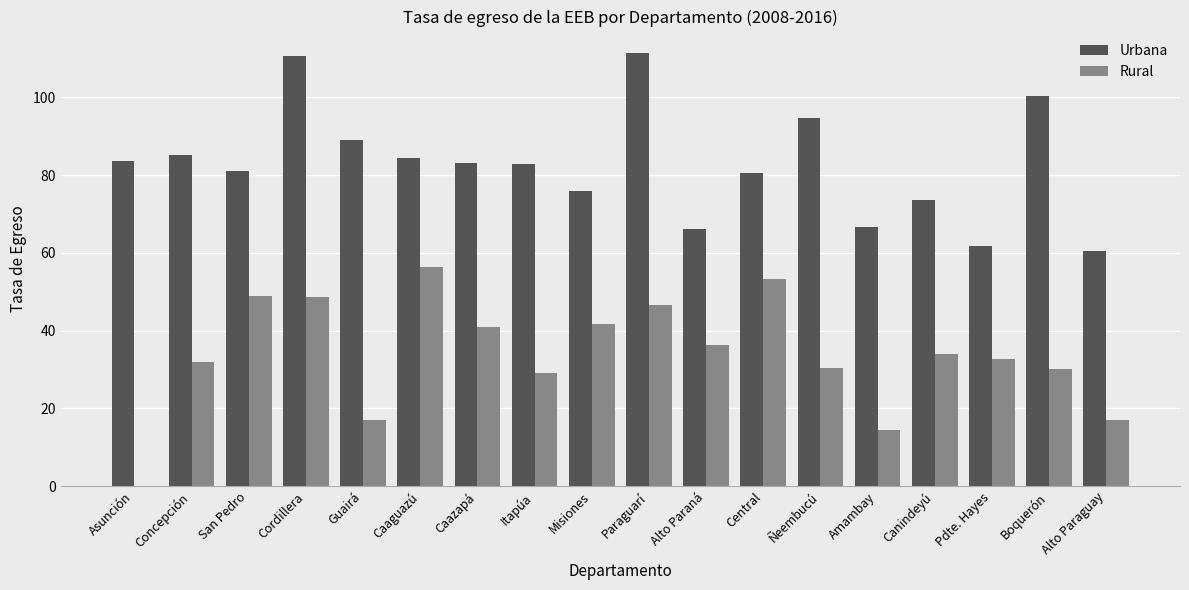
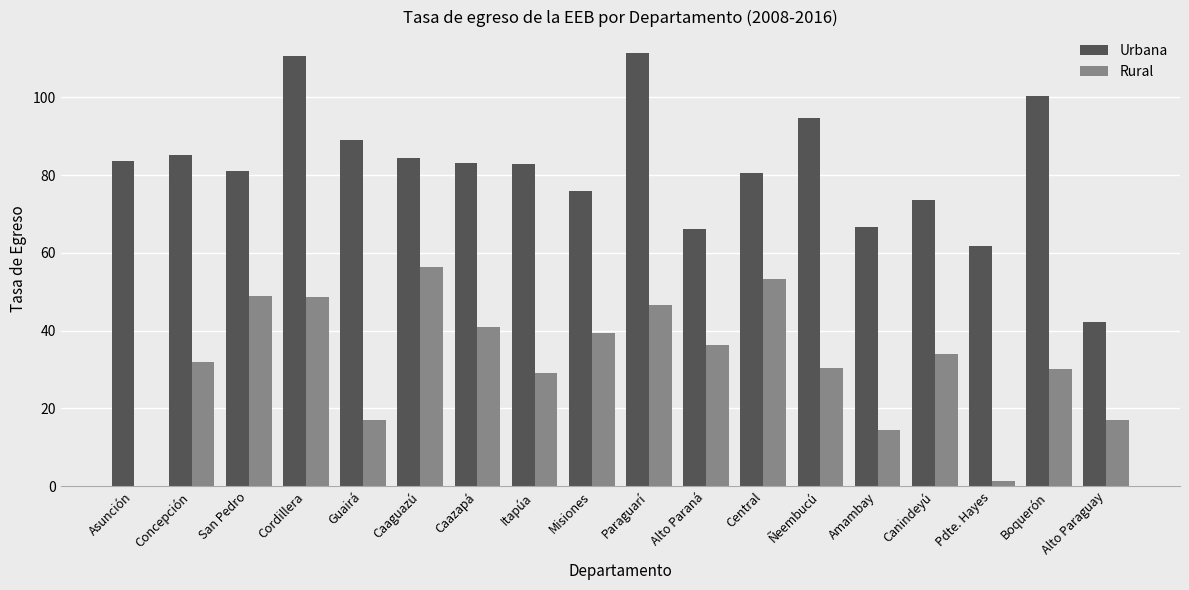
  {
    "Urbana": {
      "Asunción": 84,
      "Concepción": 85,
      "San Pedro": 81,
      "Cordillera": 111,
      "Guairá": 89,
      "Caaguazú": 84,
      "Caazapá": 83,
      "Itapúa": 83,
      "Misiones": 76,
      "Paraguarí": 111,
      "Alto Paraná": 66,
      "Central": 80,
      "Ñeembucú": 95,
      "Amambay": 67,
      "Canindeyú": 74,
      "Pdte. Hayes": 62,
      "Boquerón": 100,
-     "Alto Paraguay": 61
+     "Alto Paraguay": 42
    },
    "Rural": {
      "Asunción": 0,
      "Concepción": 32,
      "San Pedro": 49,
      "Cordillera": 49,
      "Guairá": 17,
      "Caaguazú": 56,
      "Caazapá": 41,
      "Itapúa": 29,
-     "Misiones": 42,
+     "Misiones": 39,
      "Paraguarí": 47,
      "Alto Paraná": 36,
      "Central": 53,
      "Ñeembucú": 30,
      "Amambay": 14,
      "Canindeyú": 34,
-     "Pdte. Hayes": 33,
+     "Pdte. Hayes": 1,
      "Boquerón": 30,
      "Alto Paraguay": 17
    }
  }
